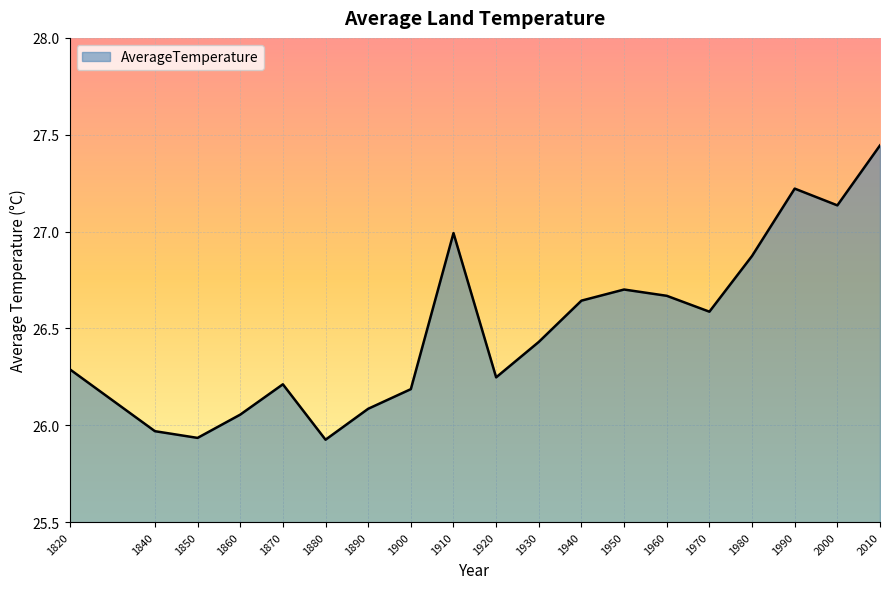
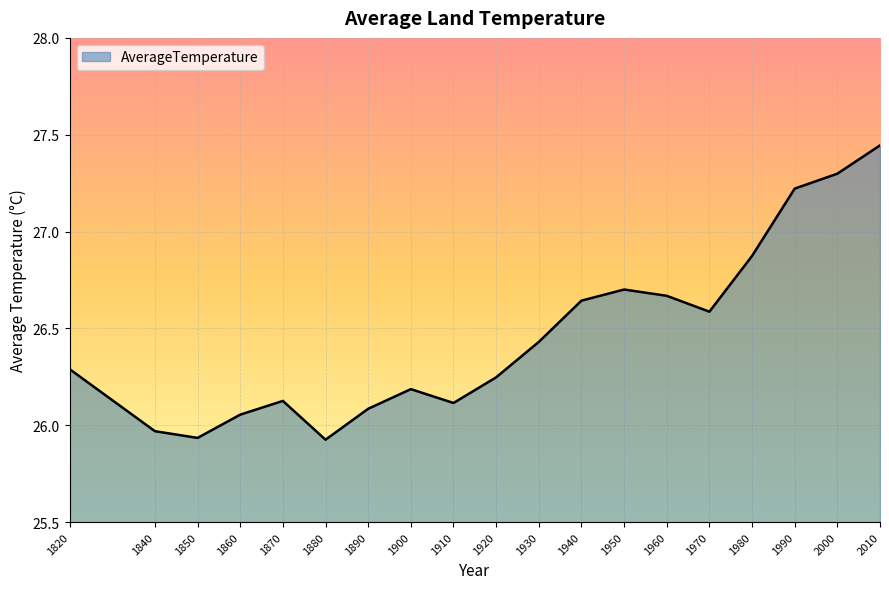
  {
    "1820": 26.29,
    "1840": 25.97,
    "1850": 25.93,
    "1860": 26.06,
-   "1870": 26.21,
+   "1870": 26.13,
    "1880": 25.93,
    "1890": 26.09,
    "1900": 26.19,
-   "1910": 26.99,
+   "1910": 26.12,
    "1920": 26.25,
    "1930": 26.43,
    "1940": 26.64,
    "1950": 26.70,
    "1960": 26.67,
    "1970": 26.59,
    "1980": 26.87,
    "1990": 27.22,
-   "2000": 27.14,
+   "2000": 27.30,
    "2010": 27.44
  }
